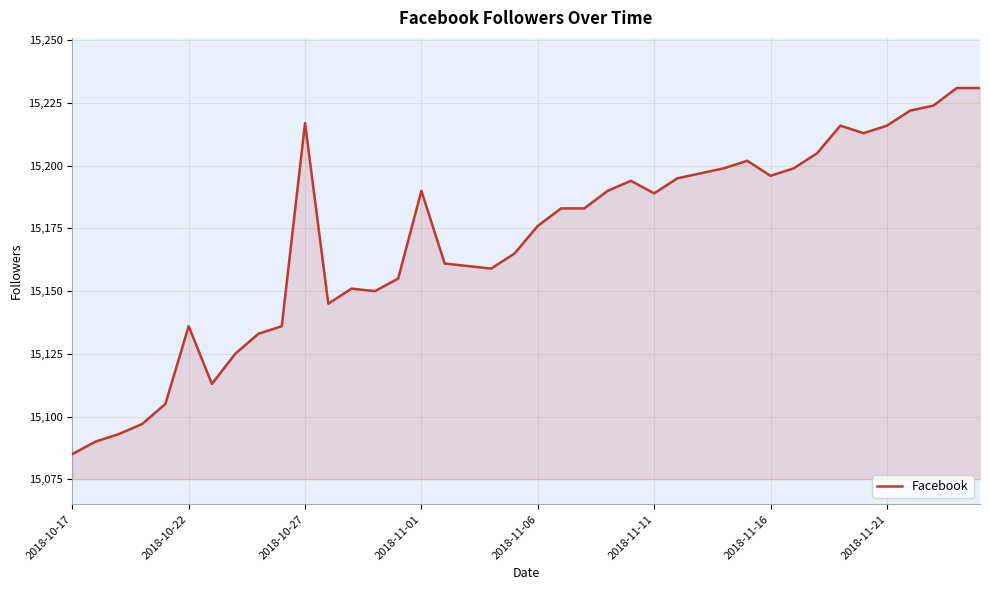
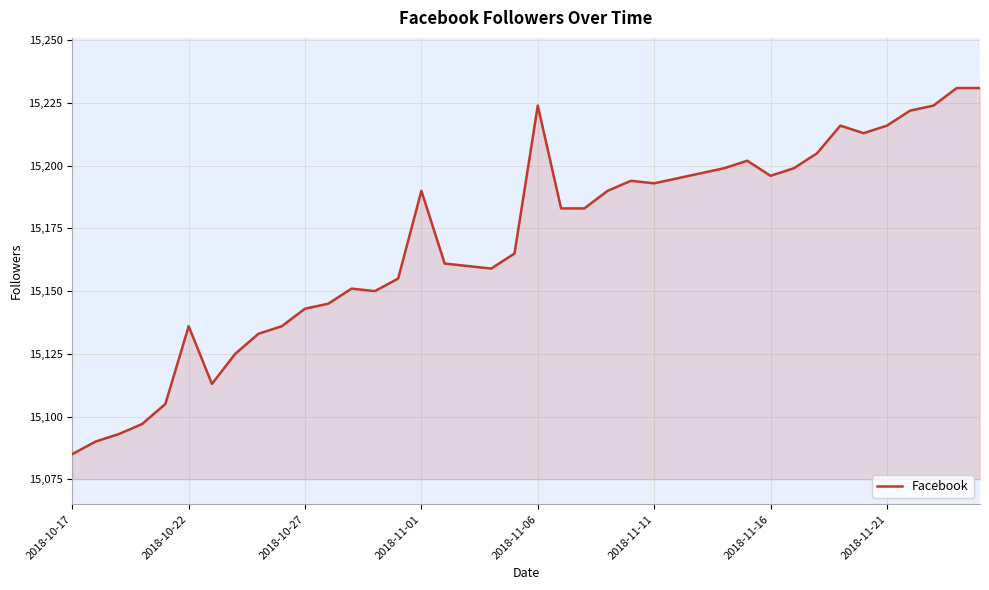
  {
    "2018-10-17": "15,085",
    "2018-10-22": "15,136",
-   "2018-10-27": "15,217",
+   "2018-10-27": "15,143",
    "2018-11-01": "15,190",
-   "2018-11-06": "15,176",
-   "2018-11-11": "15,189",
+   "2018-11-06": "15,224",
+   "2018-11-11": "15,193",
    "2018-11-16": "15,196",
    "2018-11-21": "15,216"
  }
